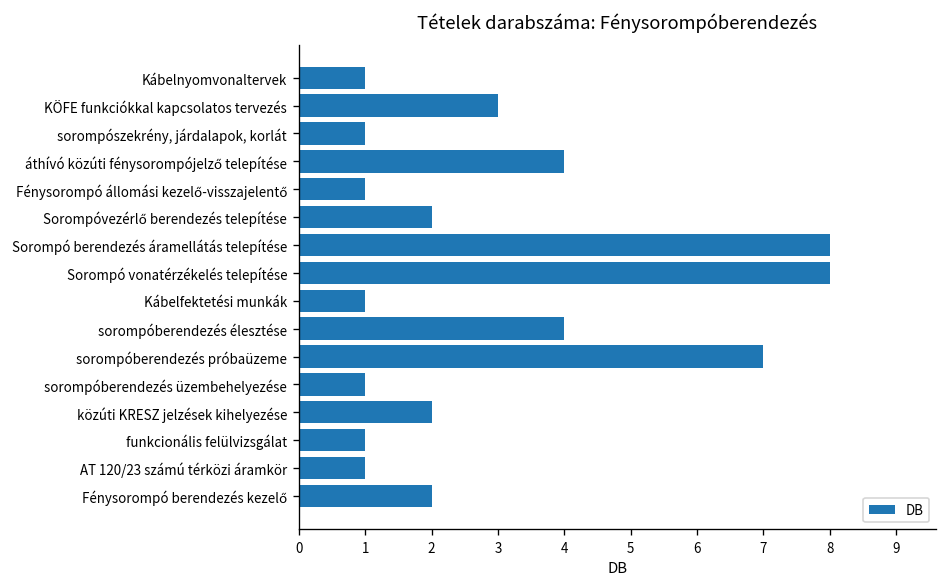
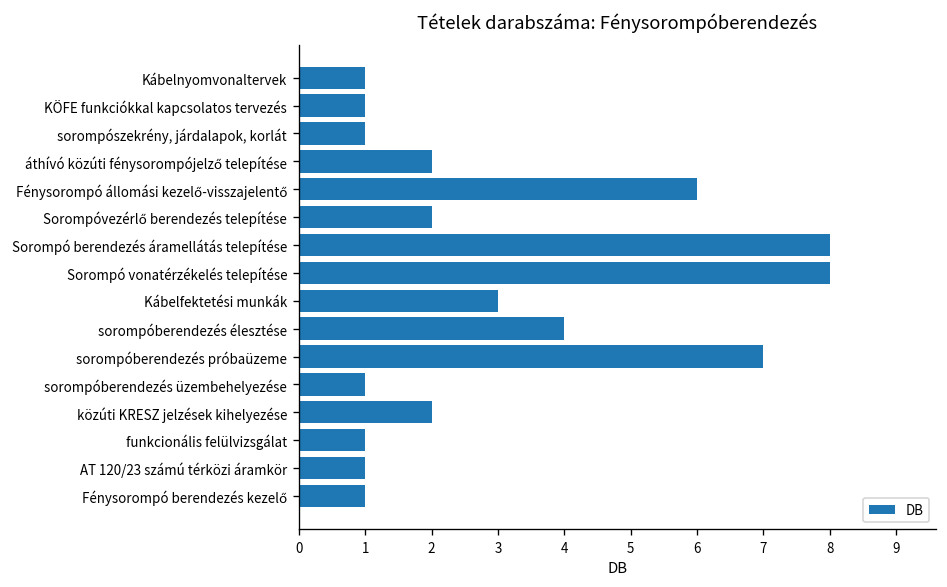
  {
    "Kábelnyomvonaltervek": 1,
-   "KÖFE funkciókkal kapcsolatos tervezés": 3,
+   "KÖFE funkciókkal kapcsolatos tervezés": 1,
    "sorompószekrény, járdalapok, korlát": 1,
-   "áthívó közúti fénysorompójelző telepítése": 4,
-   "Fénysorompó állomási kezelő-visszajelentő": 1,
+   "áthívó közúti fénysorompójelző telepítése": 2,
+   "Fénysorompó állomási kezelő-visszajelentő": 6,
    "Sorompóvezérlő berendezés telepítése": 2,
    "Sorompó berendezés áramellátás telepítése": 8,
    "Sorompó vonatérzékelés telepítése": 8,
-   "Kábelfektetési munkák": 1,
+   "Kábelfektetési munkák": 3,
    "sorompóberendezés élesztése": 4,
    "sorompóberendezés próbaüzeme": 7,
    "sorompóberendezés üzembehelyezése": 1,
    "közúti KRESZ jelzések kihelyezése": 2,
    "funkcionális felülvizsgálat": 1,
    "AT 120/23 számú térközi áramkör": 1,
-   "Fénysorompó berendezés kezelő": 2
+   "Fénysorompó berendezés kezelő": 1
  }
